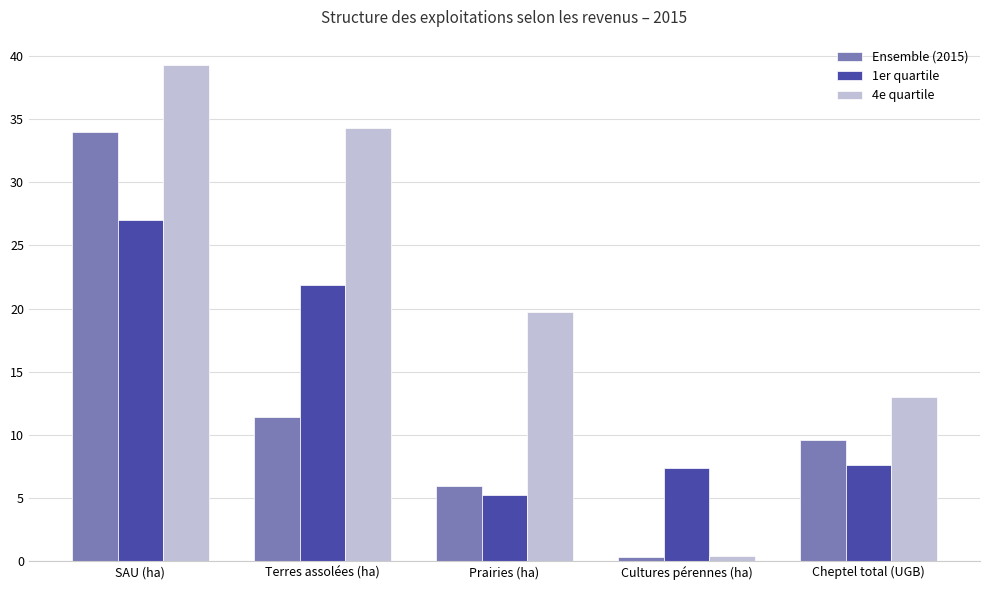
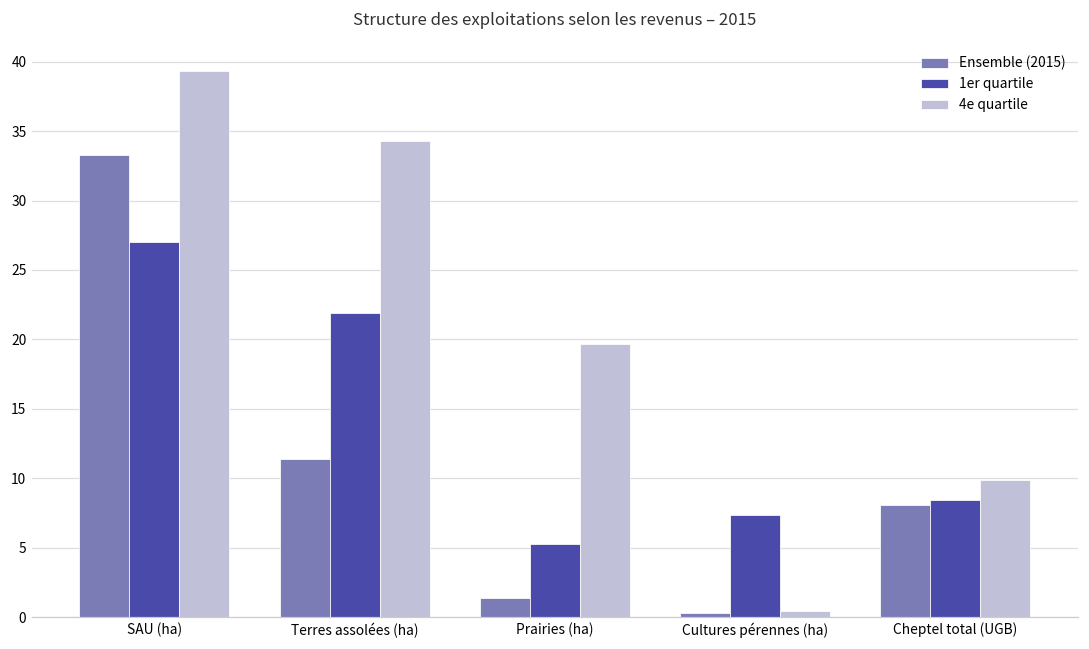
  {
    "Ensemble (2015)": {
-     "SAU (ha)": 34.0,
+     "SAU (ha)": 33.3,
      "Terres assolées (ha)": 11.4,
-     "Prairies (ha)": 5.9,
+     "Prairies (ha)": 1.4,
      "Cultures pérennes (ha)": 0.3,
-     "Cheptel total (UGB)": 9.6
+     "Cheptel total (UGB)": 8.1
    },
    "1er quartile": {
      "SAU (ha)": 27.0,
      "Terres assolées (ha)": 21.9,
      "Prairies (ha)": 5.3,
      "Cultures pérennes (ha)": 7.4,
-     "Cheptel total (UGB)": 7.6
+     "Cheptel total (UGB)": 8.5
    },
    "4e quartile": {
      "SAU (ha)": 39.3,
      "Terres assolées (ha)": 34.3,
      "Prairies (ha)": 19.7,
      "Cultures pérennes (ha)": 0.4,
-     "Cheptel total (UGB)": 13.0
+     "Cheptel total (UGB)": 9.9
    }
  }
